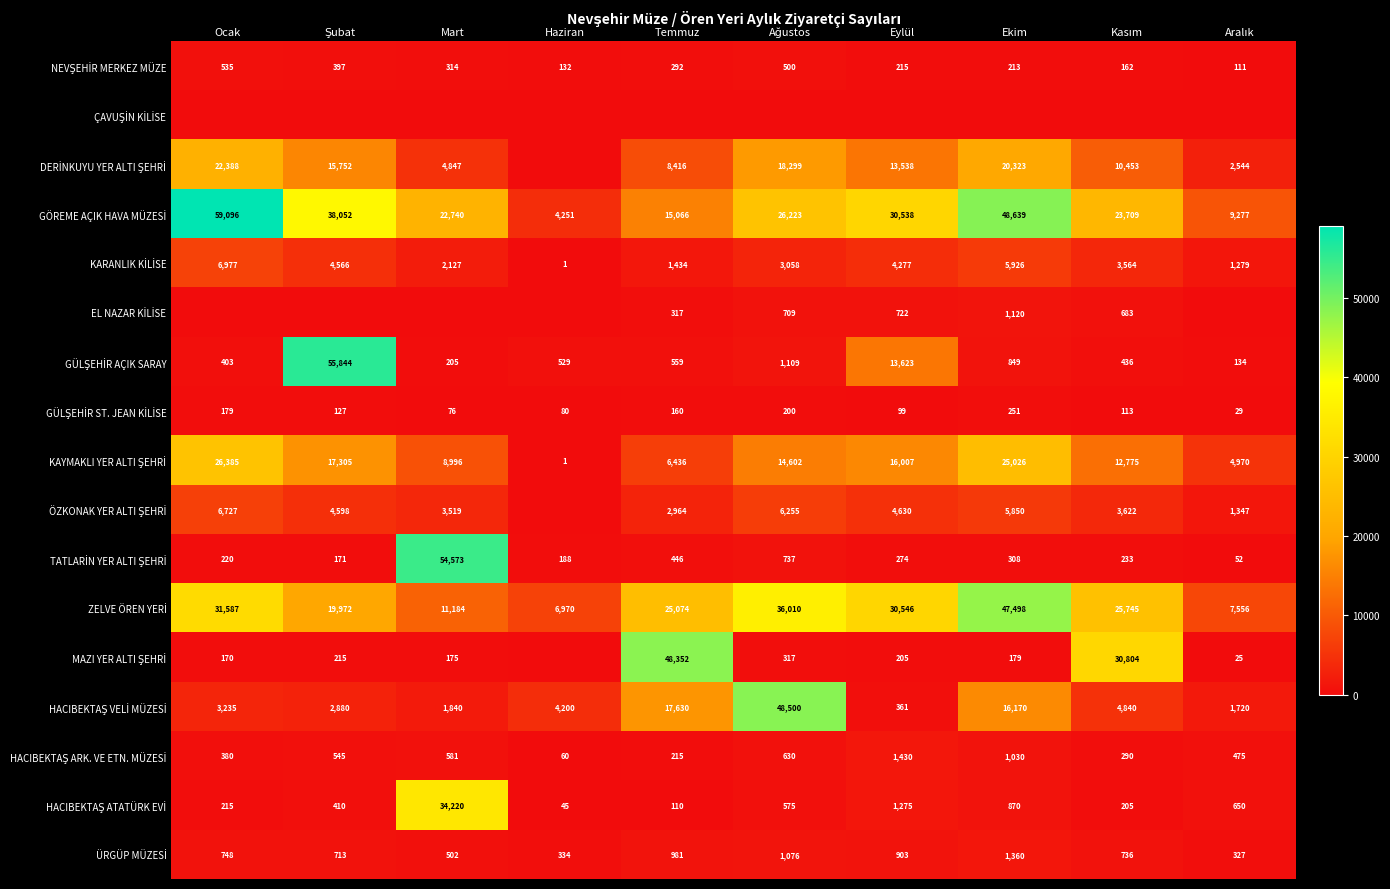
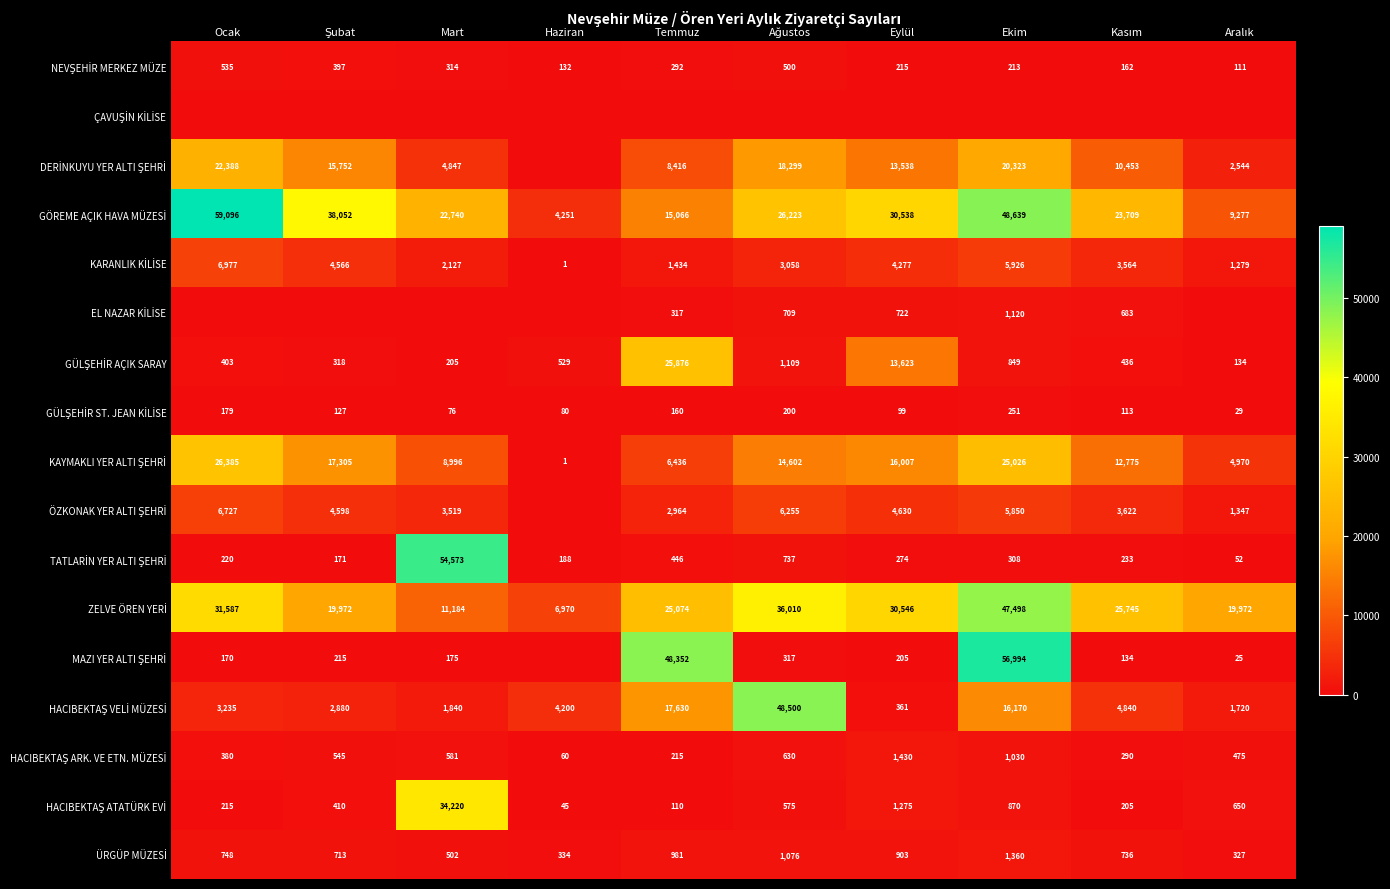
  {
    "NEVŞEHİR MERKEZ MÜZE": {
      "Ocak": "535",
      "Şubat": "397",
      "Mart": "314",
      "Haziran": "132",
      "Temmuz": "292",
      "Ağustos": "500",
      "Eylül": "215",
      "Ekim": "213",
      "Kasım": "162",
      "Aralık": "111"
    },
    "DERİNKUYU YER ALTI ŞEHRİ": {
      "Ocak": "22,388",
      "Şubat": "15,752",
      "Mart": "4,847",
      "Temmuz": "8,416",
      "Ağustos": "18,299",
      "Eylül": "13,538",
      "Ekim": "20,323",
      "Kasım": "10,453",
      "Aralık": "2,544"
    },
    "GÖREME AÇIK HAVA MÜZESİ": {
      "Ocak": "59,096",
      "Şubat": "38,052",
      "Mart": "22,740",
      "Haziran": "4,251",
      "Temmuz": "15,066",
      "Ağustos": "26,223",
      "Eylül": "30,538",
      "Ekim": "48,639",
      "Kasım": "23,709",
      "Aralık": "9,277"
    },
    "KARANLIK KİLİSE": {
      "Ocak": "6,977",
      "Şubat": "4,566",
      "Mart": "2,127",
      "Haziran": "1",
      "Temmuz": "1,434",
      "Ağustos": "3,058",
      "Eylül": "4,277",
      "Ekim": "5,926",
      "Kasım": "3,564",
      "Aralık": "1,279"
    },
    "EL NAZAR KİLİSE": {
      "Temmuz": "317",
      "Ağustos": "709",
      "Eylül": "722",
      "Ekim": "1,120",
      "Kasım": "683"
    },
    "GÜLŞEHİR AÇIK SARAY": {
      "Ocak": "403",
-     "Şubat": "55,844",
+     "Şubat": "318",
      "Mart": "205",
      "Haziran": "529",
-     "Temmuz": "559",
+     "Temmuz": "25,876",
      "Ağustos": "1,109",
      "Eylül": "13,623",
      "Ekim": "849",
      "Kasım": "436",
      "Aralık": "134"
    },
    "GÜLŞEHİR ST. JEAN KİLİSE": {
      "Ocak": "179",
      "Şubat": "127",
      "Mart": "76",
      "Haziran": "80",
      "Temmuz": "160",
      "Ağustos": "200",
      "Eylül": "99",
      "Ekim": "251",
      "Kasım": "113",
      "Aralık": "29"
    },
    "KAYMAKLI YER ALTI ŞEHRİ": {
      "Ocak": "26,385",
      "Şubat": "17,305",
      "Mart": "8,996",
      "Haziran": "1",
      "Temmuz": "6,436",
      "Ağustos": "14,602",
      "Eylül": "16,007",
      "Ekim": "25,026",
      "Kasım": "12,775",
      "Aralık": "4,970"
    },
    "ÖZKONAK YER ALTI ŞEHRİ": {
      "Ocak": "6,727",
      "Şubat": "4,598",
      "Mart": "3,519",
      "Temmuz": "2,964",
      "Ağustos": "6,255",
      "Eylül": "4,630",
      "Ekim": "5,850",
      "Kasım": "3,622",
      "Aralık": "1,347"
    },
    "TATLARİN YER ALTI ŞEHRİ": {
      "Ocak": "220",
      "Şubat": "171",
      "Mart": "54,573",
      "Haziran": "188",
      "Temmuz": "446",
      "Ağustos": "737",
      "Eylül": "274",
      "Ekim": "308",
      "Kasım": "233",
      "Aralık": "52"
    },
    "ZELVE ÖREN YERİ": {
      "Ocak": "31,587",
      "Şubat": "19,972",
      "Mart": "11,184",
      "Haziran": "6,970",
      "Temmuz": "25,074",
      "Ağustos": "36,010",
      "Eylül": "30,546",
      "Ekim": "47,498",
      "Kasım": "25,745",
-     "Aralık": "7,556"
+     "Aralık": "19,972"
    },
    "MAZI YER ALTI ŞEHRİ": {
      "Ocak": "170",
      "Şubat": "215",
      "Mart": "175",
      "Temmuz": "48,352",
      "Ağustos": "317",
      "Eylül": "205",
-     "Ekim": "179",
-     "Kasım": "30,804",
+     "Ekim": "56,994",
+     "Kasım": "134",
      "Aralık": "25"
    },
    "HACIBEKTAŞ VELİ MÜZESİ": {
      "Ocak": "3,235",
      "Şubat": "2,880",
      "Mart": "1,840",
      "Haziran": "4,200",
      "Temmuz": "17,630",
      "Ağustos": "48,500",
      "Eylül": "361",
      "Ekim": "16,170",
      "Kasım": "4,840",
      "Aralık": "1,720"
    },
    "HACIBEKTAŞ ARK. VE ETN. MÜZESİ": {
      "Ocak": "380",
      "Şubat": "545",
      "Mart": "581",
      "Haziran": "60",
      "Temmuz": "215",
      "Ağustos": "630",
      "Eylül": "1,430",
      "Ekim": "1,030",
      "Kasım": "290",
      "Aralık": "475"
    },
    "HACIBEKTAŞ ATATÜRK EVİ": {
      "Ocak": "215",
      "Şubat": "410",
      "Mart": "34,220",
      "Haziran": "45",
      "Temmuz": "110",
      "Ağustos": "575",
      "Eylül": "1,275",
      "Ekim": "870",
      "Kasım": "205",
      "Aralık": "650"
    },
    "ÜRGÜP MÜZESİ": {
      "Ocak": "748",
      "Şubat": "713",
      "Mart": "502",
      "Haziran": "334",
      "Temmuz": "981",
      "Ağustos": "1,076",
      "Eylül": "903",
      "Ekim": "1,360",
      "Kasım": "736",
      "Aralık": "327"
    }
  }
